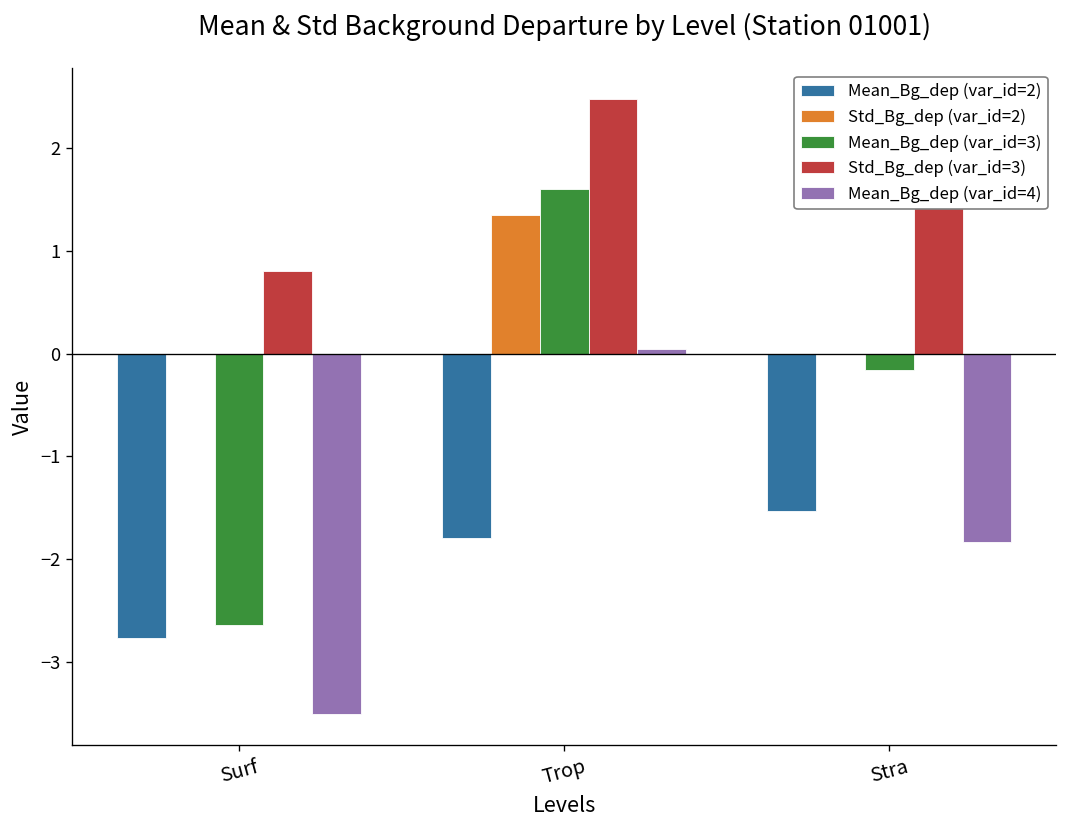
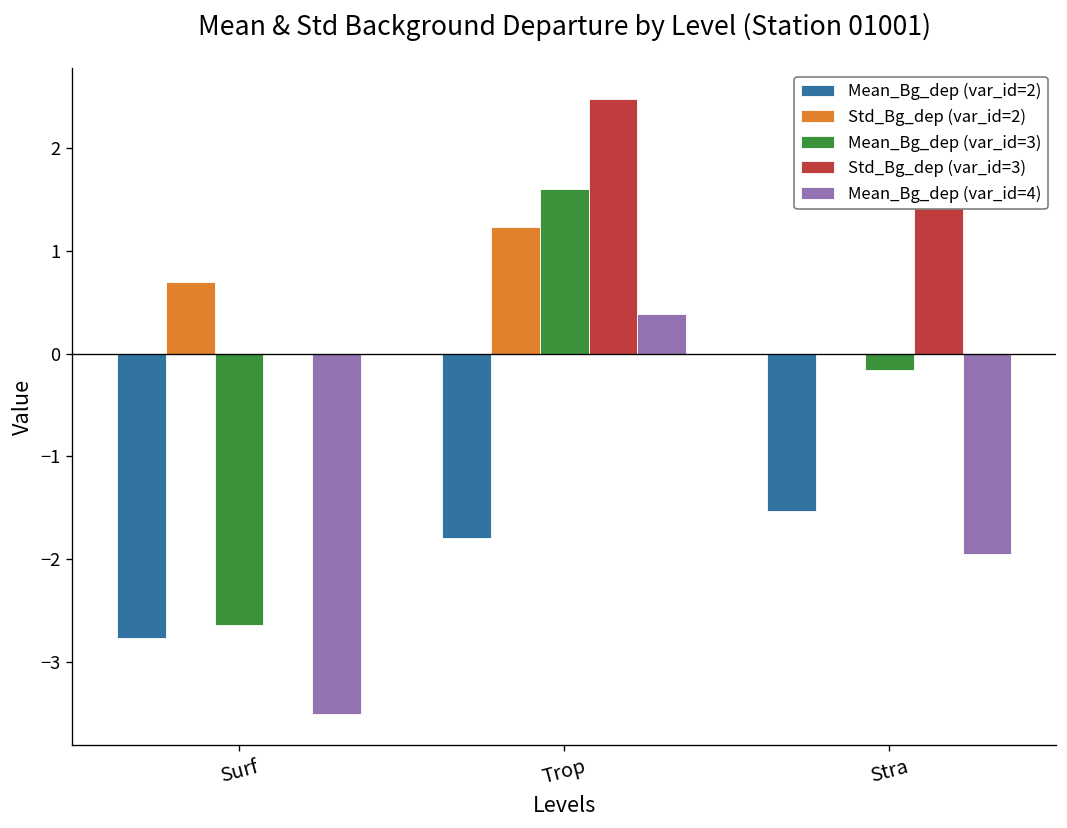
  {
    "Mean_Bg_dep (var_id=2)": {
      "Surf": -2.8,
      "Trop": -1.8,
      "Stra": -1.5
    },
    "Std_Bg_dep (var_id=2)": {
-     "Surf": 0.0,
-     "Trop": 1.4,
+     "Surf": 0.7,
+     "Trop": 1.2,
      "Stra": 0.0
    },
    "Mean_Bg_dep (var_id=3)": {
      "Surf": -2.6,
      "Trop": 1.6,
      "Stra": -0.2
    },
    "Std_Bg_dep (var_id=3)": {
-     "Surf": 0.8,
+     "Surf": 0.0,
      "Trop": 2.5
    },
    "Mean_Bg_dep (var_id=4)": {
      "Surf": -3.5,
-     "Trop": 0.0,
-     "Stra": -1.8
+     "Trop": 0.4,
+     "Stra": -2.0
    }
  }
